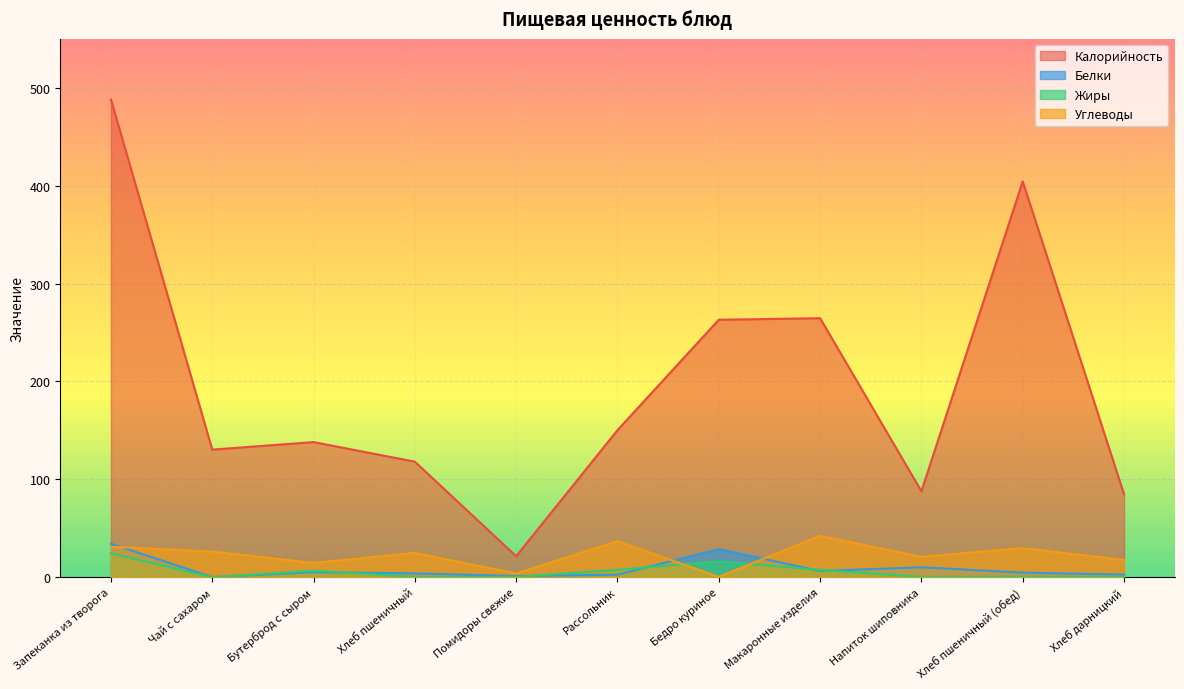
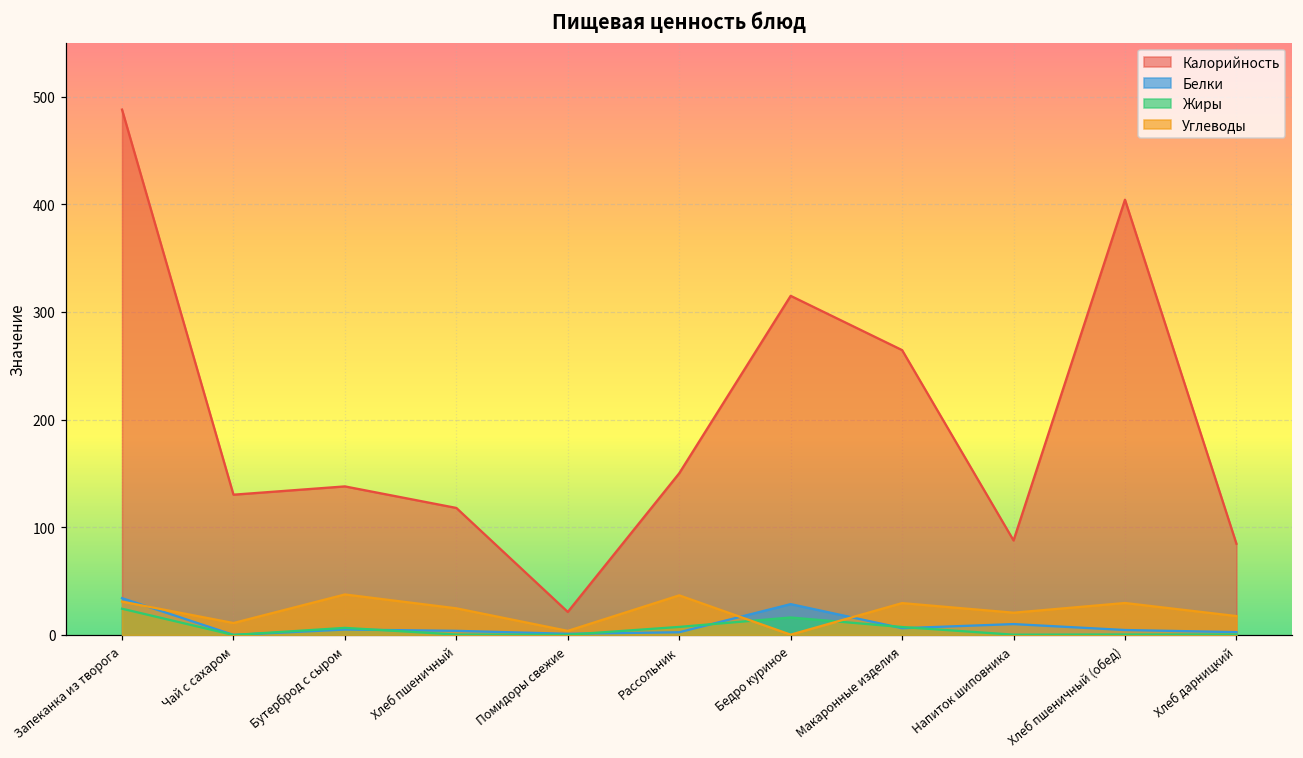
  {
    "Калорийность": {
      "Запеканка из творога": 490,
      "Чай с сахаром": 130,
      "Бутерброд с сыром": 140,
      "Хлеб пшеничный": 120,
      "Помидоры свежие": 20,
      "Рассольник": 150,
-     "Бедро куриное": 260,
+     "Бедро куриное": 320,
      "Макаронные изделия": 260,
      "Напиток шиповника": 90,
      "Хлеб пшеничный (обед)": 400,
      "Хлеб дарницкий": 80
    },
    "Белки": {
      "Запеканка из творога": 30,
      "Хлеб пшеничный": 0,
      "Рассольник": 0,
      "Бедро куриное": 30,
      "Напиток шиповника": 10,
      "Хлеб пшеничный (обед)": 0
    },
    "Жиры": {
      "Запеканка из творога": 20,
      "Хлеб пшеничный": 0,
      "Рассольник": 10,
      "Бедро куриное": 20,
      "Напиток шиповника": 0,
      "Хлеб пшеничный (обед)": 0
    },
    "Углеводы": {
      "Запеканка из творога": 30,
-     "Чай с сахаром": 30,
-     "Бутерброд с сыром": 10,
+     "Чай с сахаром": 10,
+     "Бутерброд с сыром": 40,
      "Хлеб пшеничный": 20,
      "Помидоры свежие": 0,
      "Рассольник": 40,
      "Бедро куриное": 0,
-     "Макаронные изделия": 40,
+     "Макаронные изделия": 30,
      "Напиток шиповника": 20,
      "Хлеб пшеничный (обед)": 30,
      "Хлеб дарницкий": 20
    }
  }
